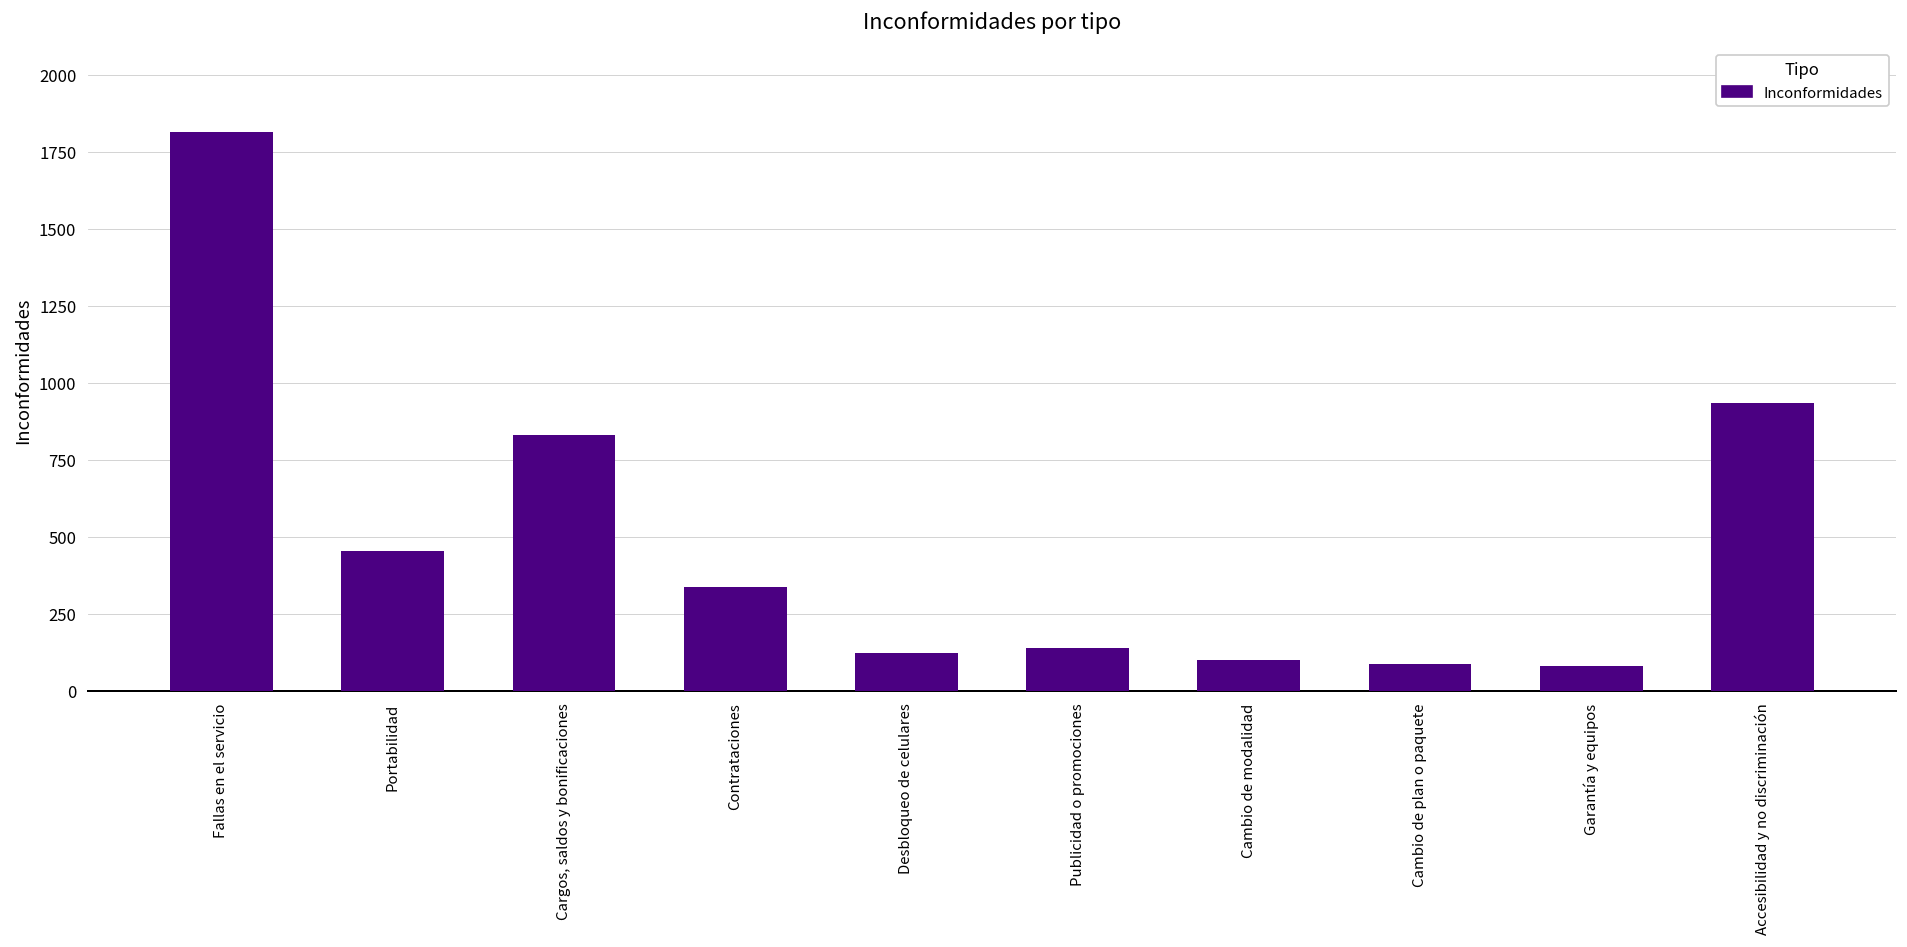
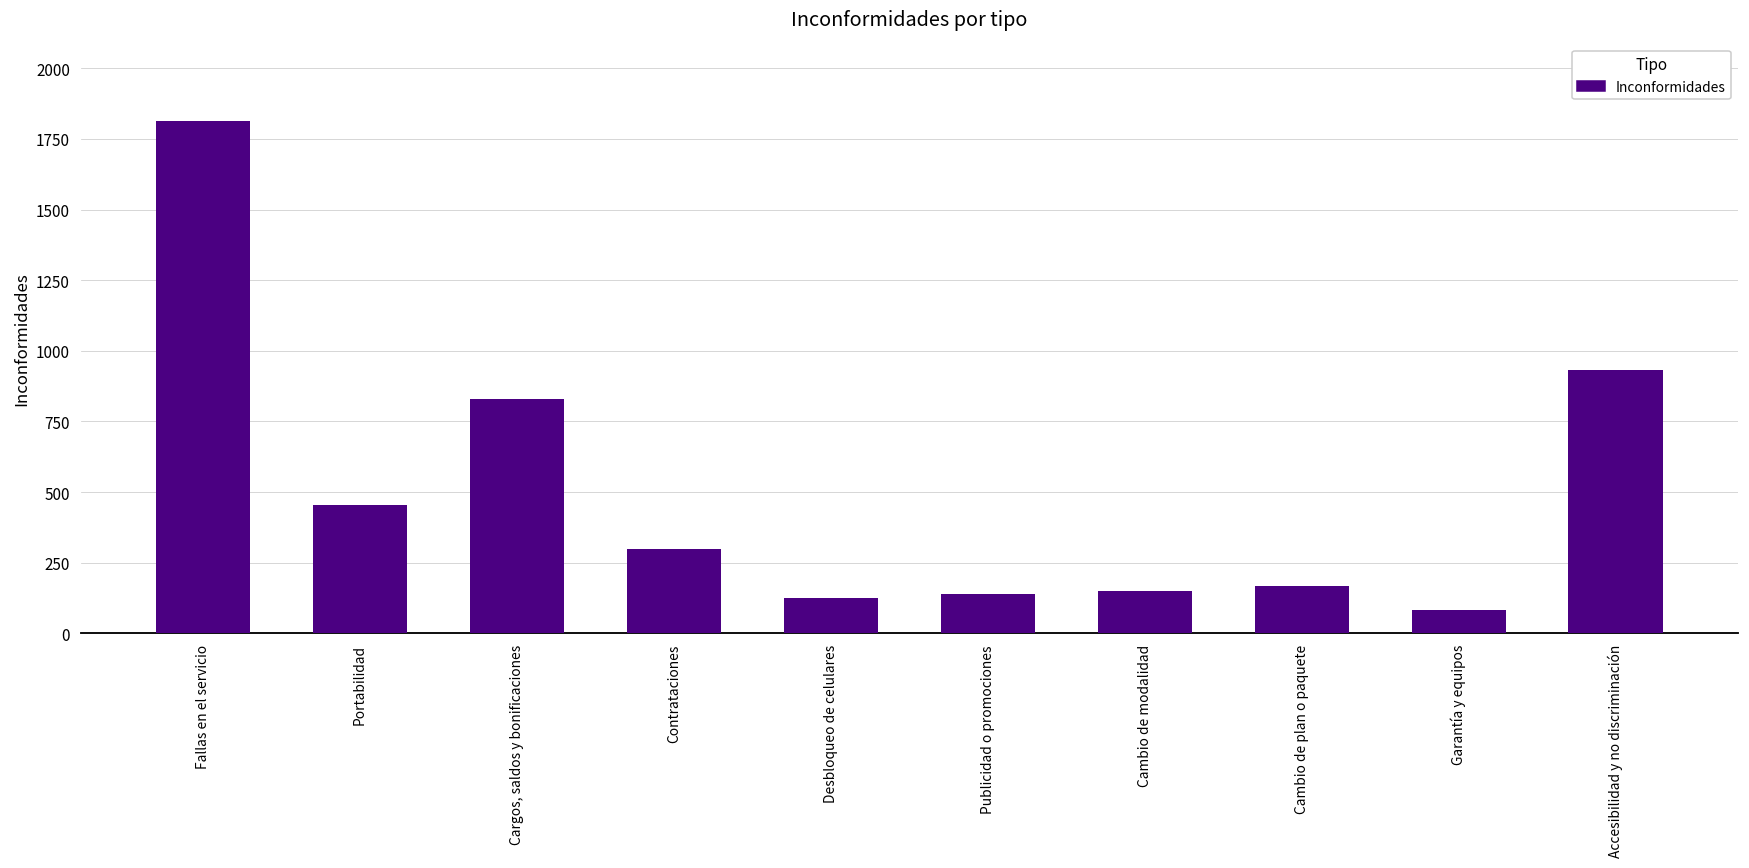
  {
    "Fallas en el servicio": 1820,
    "Portabilidad": 450,
    "Cargos, saldos y bonificaciones": 830,
-   "Contrataciones": 340,
+   "Contrataciones": 300,
    "Desbloqueo de celulares": 120,
    "Publicidad o promociones": 140,
-   "Cambio de modalidad": 100,
-   "Cambio de plan o paquete": 90,
+   "Cambio de modalidad": 150,
+   "Cambio de plan o paquete": 170,
    "Garantía y equipos": 80,
    "Accesibilidad y no discriminación": 930
  }
